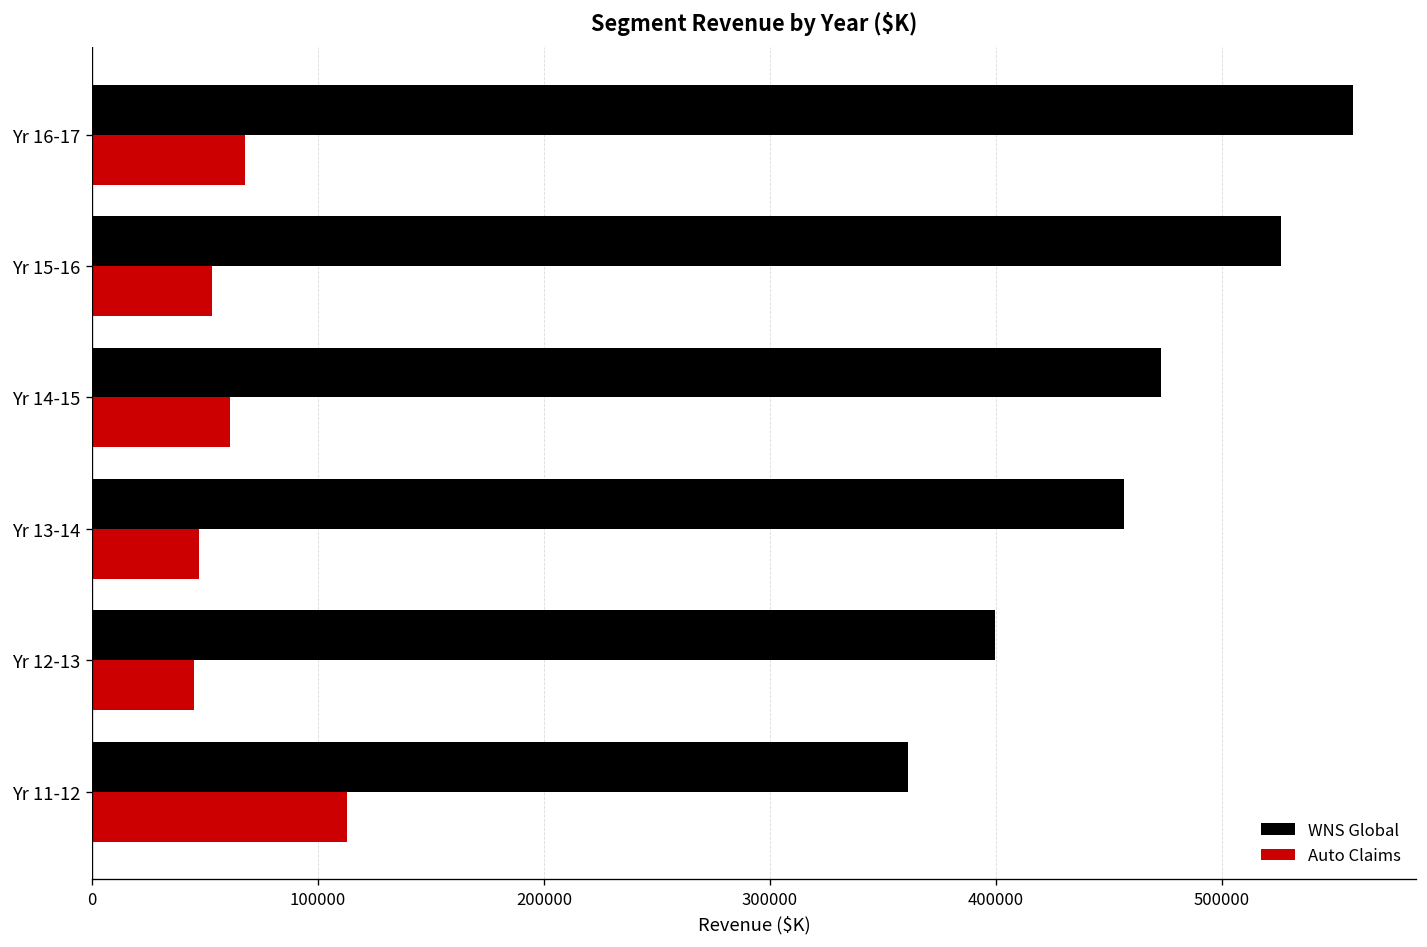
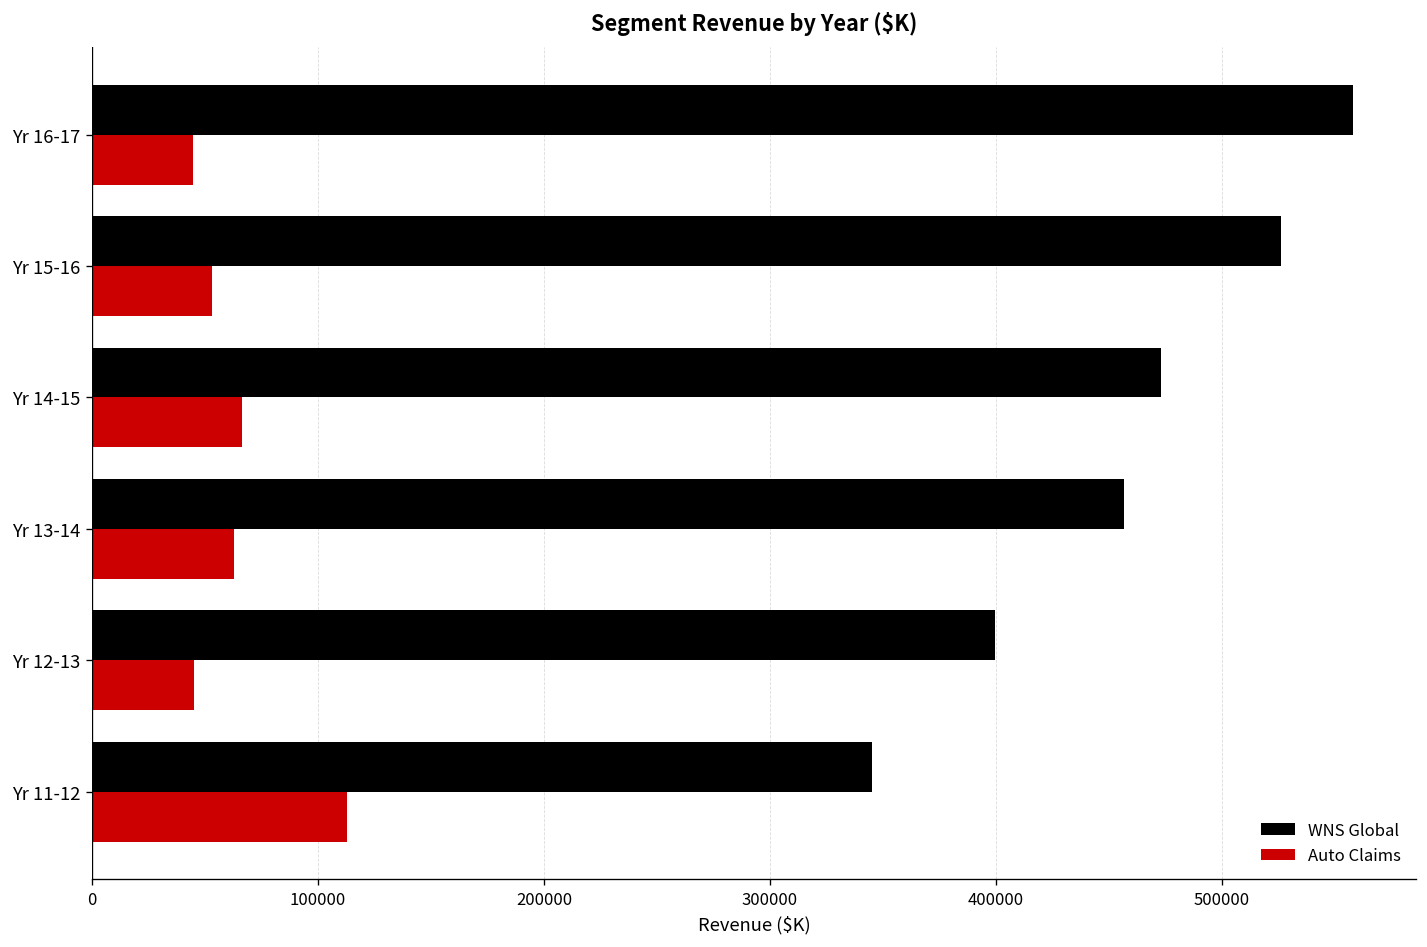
  {
    "WNS Global": {
      "Yr 16-17": 558000,
      "Yr 15-16": 526000,
      "Yr 14-15": 473000,
      "Yr 13-14": 457000,
      "Yr 12-13": 400000,
-     "Yr 11-12": 361000
+     "Yr 11-12": 345000
    },
    "Auto Claims": {
-     "Yr 16-17": 68000,
+     "Yr 16-17": 45000,
      "Yr 15-16": 53000,
-     "Yr 14-15": 61000,
-     "Yr 13-14": 47000,
+     "Yr 14-15": 67000,
+     "Yr 13-14": 63000,
      "Yr 12-13": 45000,
      "Yr 11-12": 113000
    }
  }
